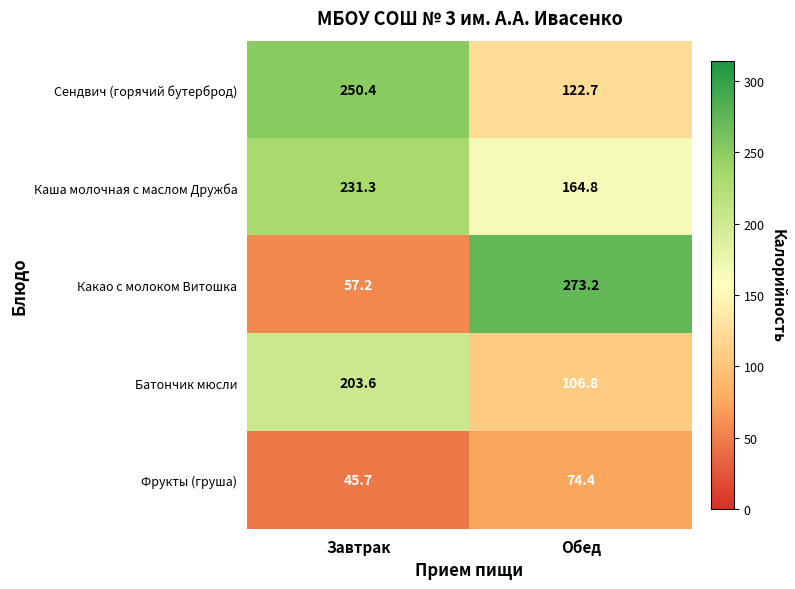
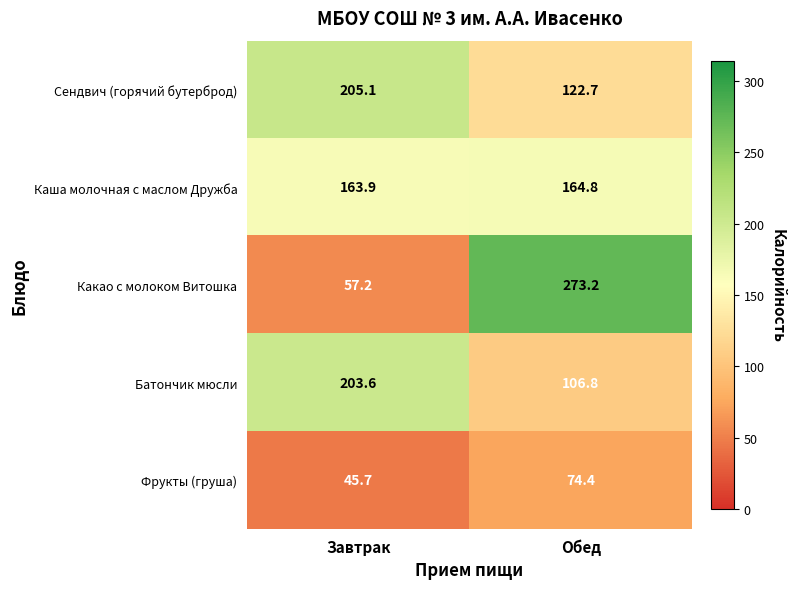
  {
    "Сендвич (горячий бутерброд)": {
-     "Завтрак": 250.4,
+     "Завтрак": 205.1,
      "Обед": 122.7
    },
    "Каша молочная с маслом Дружба": {
-     "Завтрак": 231.3,
+     "Завтрак": 163.9,
      "Обед": 164.8
    },
    "Какао с молоком Витошка": {
      "Завтрак": 57.2,
      "Обед": 273.2
    },
    "Батончик мюсли": {
      "Завтрак": 203.6,
      "Обед": 106.8
    },
    "Фрукты (груша)": {
      "Завтрак": 45.7,
      "Обед": 74.4
    }
  }
